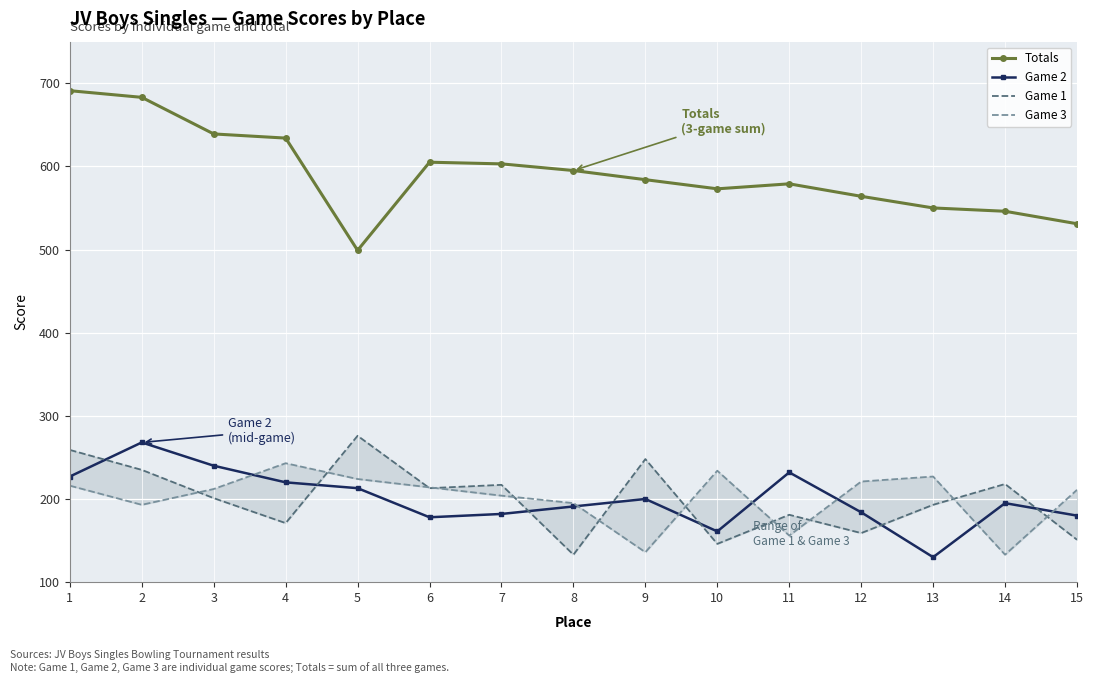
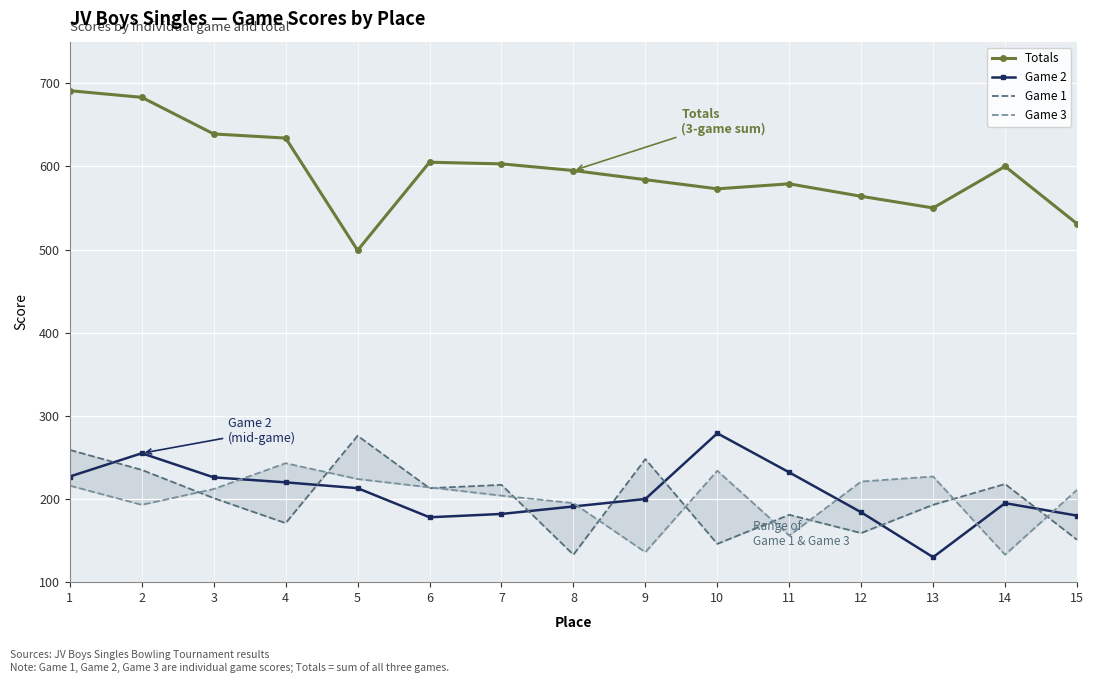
  {
    "Totals": {
      "1": 690,
      "2": 680,
      "3": 640,
      "4": 630,
      "5": 500,
      "6": 610,
      "7": 600,
      "9": 580,
      "10": 570,
      "11": 580,
      "12": 560,
      "13": 550,
-     "14": 550,
+     "14": 600,
      "15": 530
    },
    "Game 2": {
      "1": 230,
-     "2": 270,
-     "3": 240,
+     "2": 260,
+     "3": 230,
      "4": 220,
      "5": 210,
      "6": 180,
      "7": 180,
      "8": 190,
      "9": 200,
-     "10": 160,
+     "10": 280,
      "11": 230,
      "12": 180,
      "13": 130,
      "14": 200,
      "15": 180
    },
    "Game 1": {
      "3": 200,
      "4": 170,
      "8": 130,
      "10": 150,
      "12": 160,
      "13": 190,
      "15": 150
    },
    "Game 3": {
      "1": 220,
      "2": 190,
      "5": 220,
      "7": 200,
      "9": 140,
      "14": 130
    }
  }
